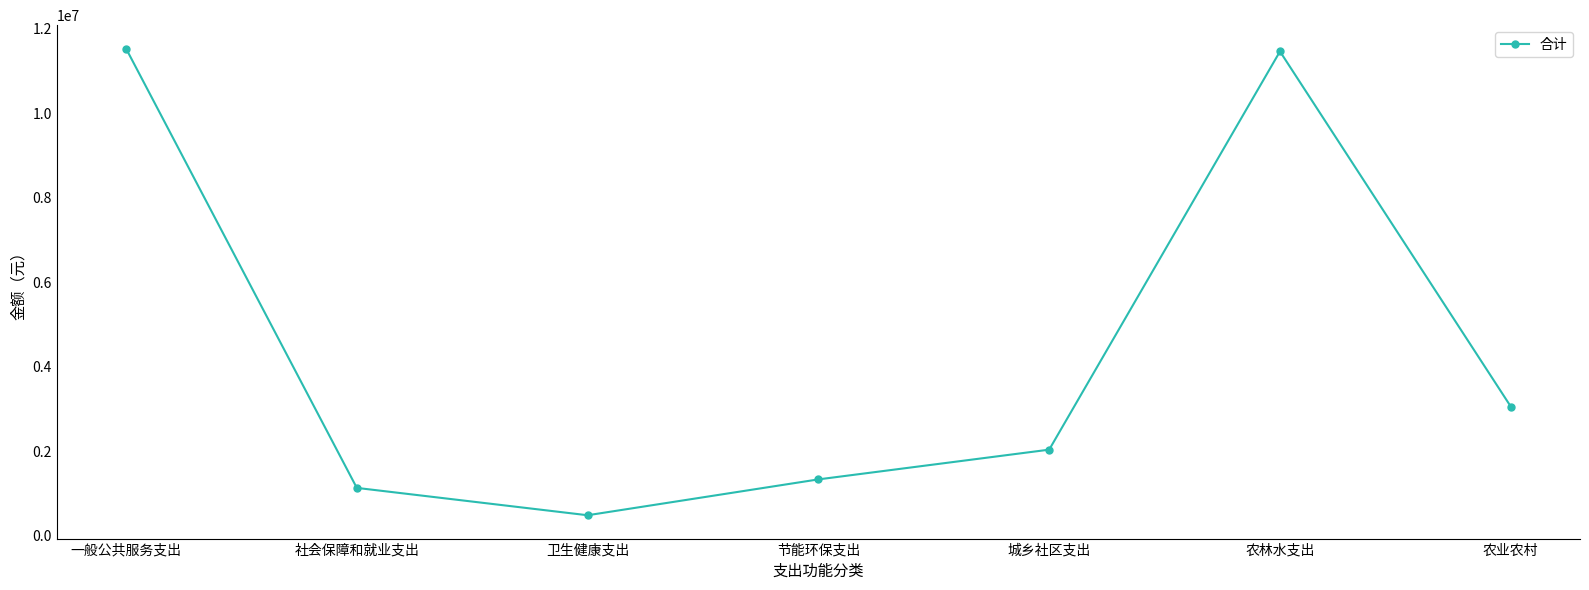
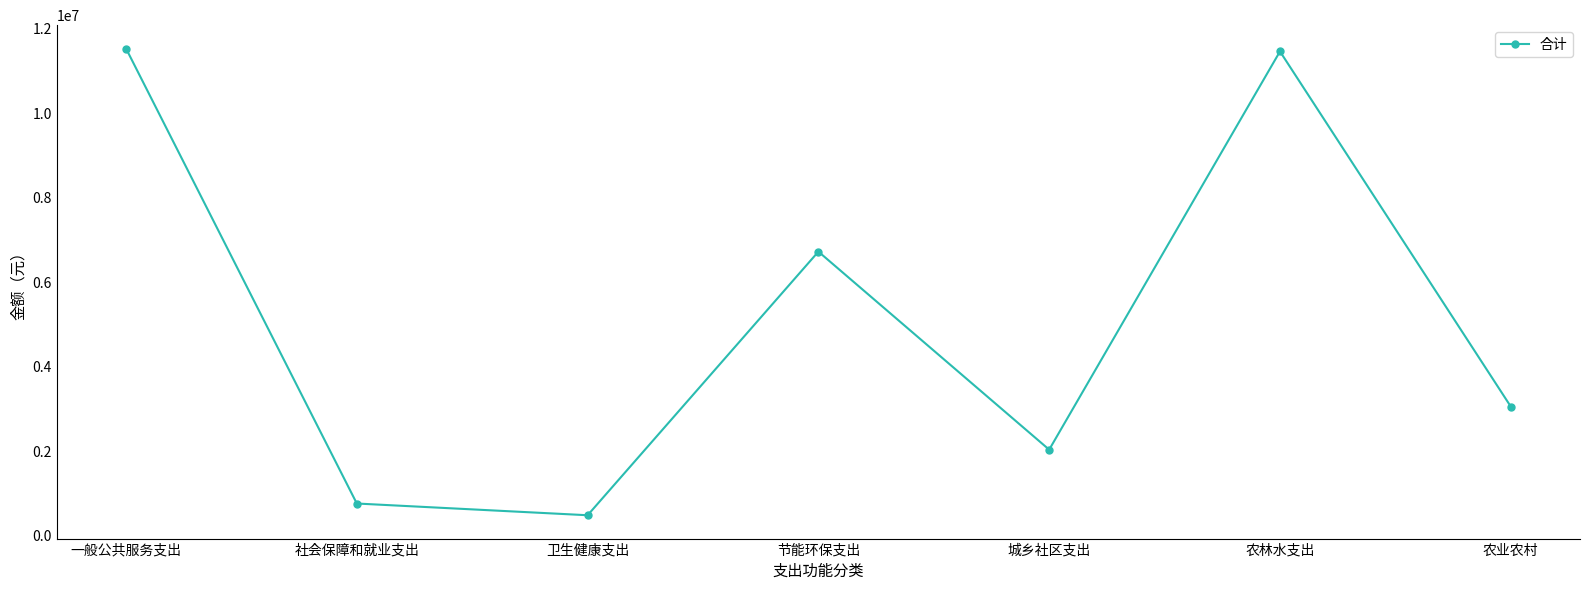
  {
    "一般公共服务支出": 11500000,
-   "社会保障和就业支出": 1100000,
+   "社会保障和就业支出": 800000,
    "卫生健康支出": 500000,
-   "节能环保支出": 1300000,
+   "节能环保支出": 6700000,
    "城乡社区支出": 2000000,
    "农林水支出": 11500000,
    "农业农村": 3100000
  }
